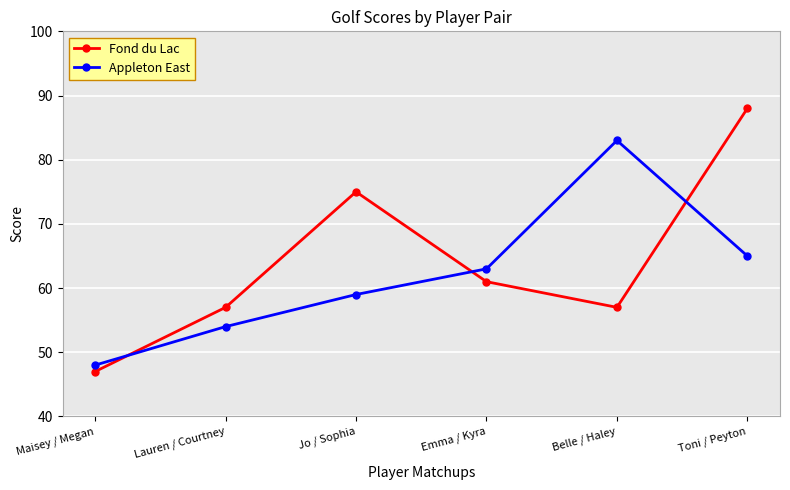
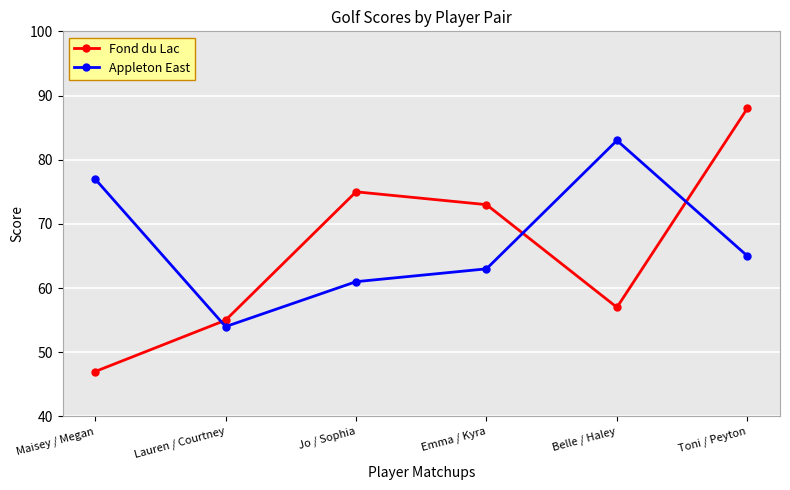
  {
    "Fond du Lac": {
      "Maisey / Megan": 47,
-     "Lauren / Courtney": 57,
+     "Lauren / Courtney": 55,
      "Jo / Sophia": 75,
-     "Emma / Kyra": 61,
+     "Emma / Kyra": 73,
      "Belle / Haley": 57,
      "Toni / Peyton": 88
    },
    "Appleton East": {
-     "Maisey / Megan": 48,
+     "Maisey / Megan": 77,
      "Lauren / Courtney": 54,
-     "Jo / Sophia": 59,
+     "Jo / Sophia": 61,
      "Emma / Kyra": 63,
      "Belle / Haley": 83,
      "Toni / Peyton": 65
    }
  }
